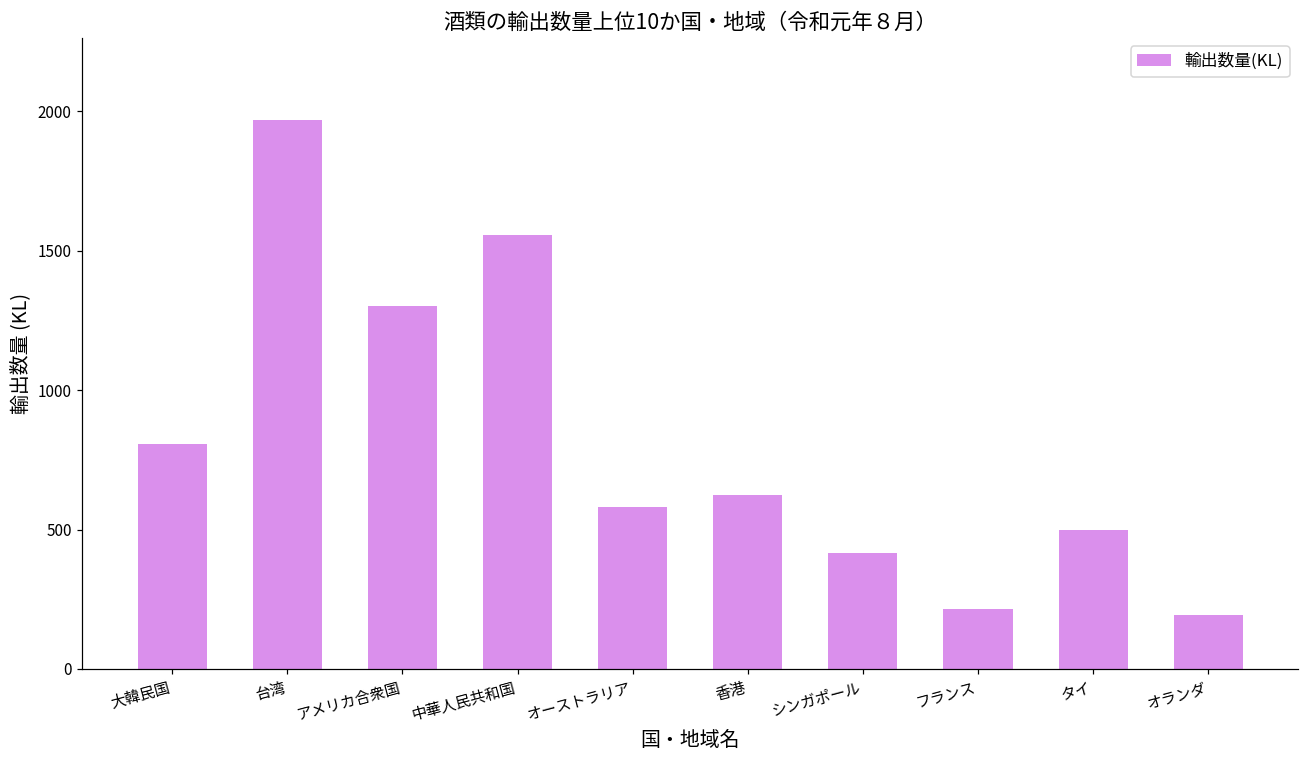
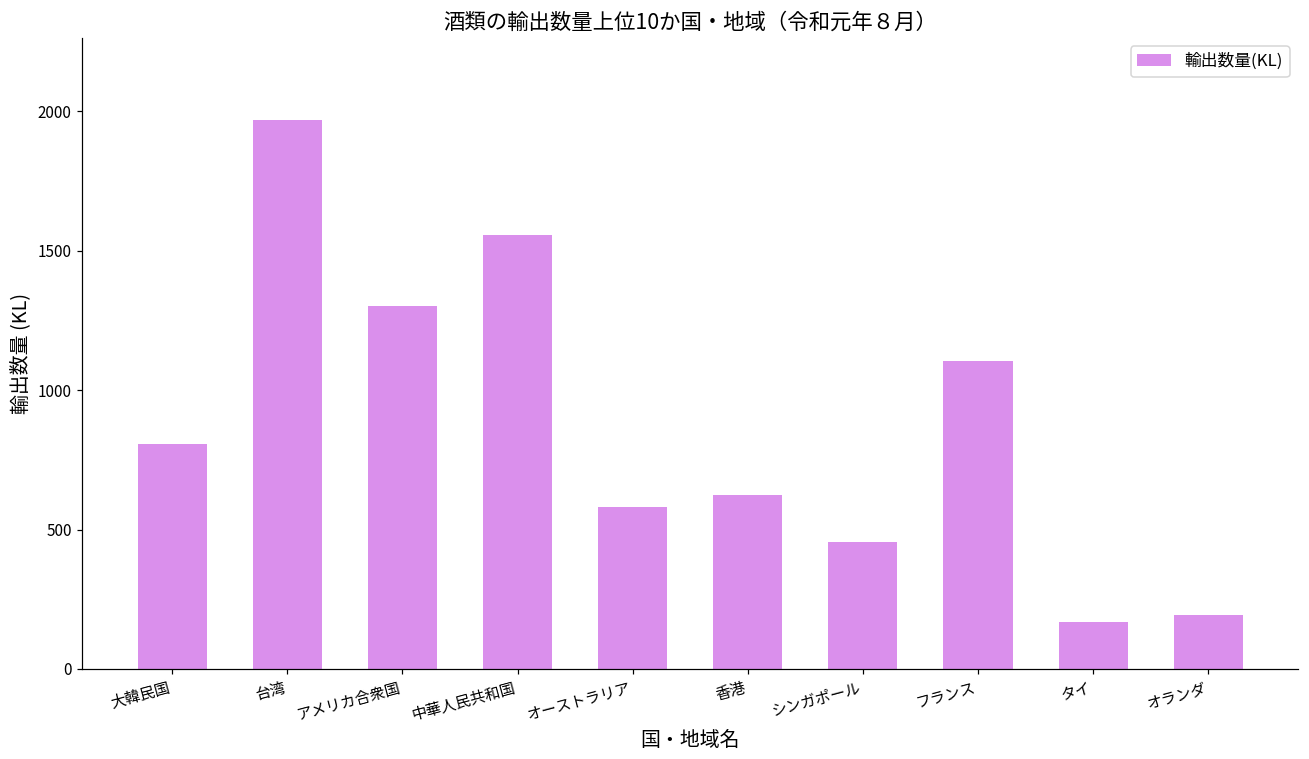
  {
    "大韓民国": 810,
    "台湾": 1970,
    "アメリカ合衆国": 1300,
    "中華人民共和国": 1560,
    "オーストラリア": 580,
    "香港": 620,
-   "シンガポール": 420,
-   "フランス": 210,
-   "タイ": 500,
+   "シンガポール": 450,
+   "フランス": 1100,
+   "タイ": 170,
    "オランダ": 190
  }
